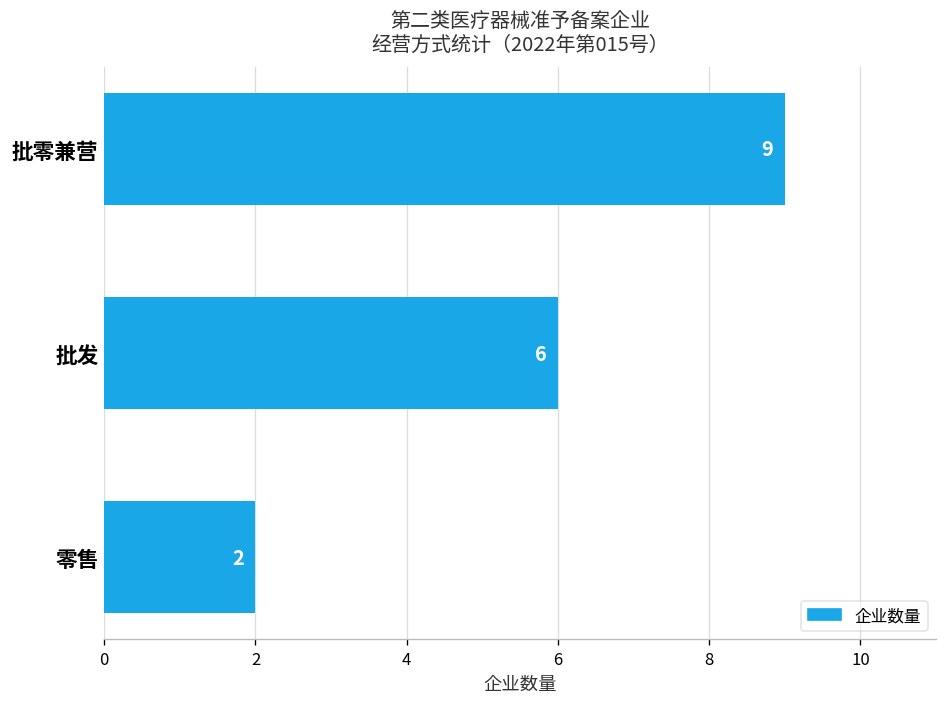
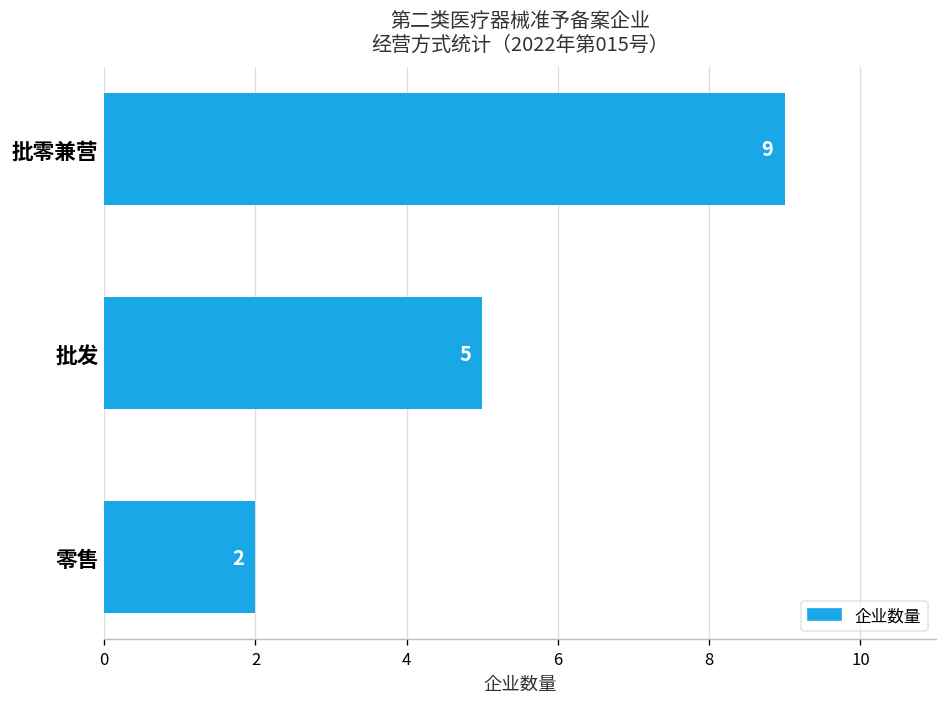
  {
    "批零兼营": 9,
-   "批发": 6,
+   "批发": 5,
    "零售": 2
  }
